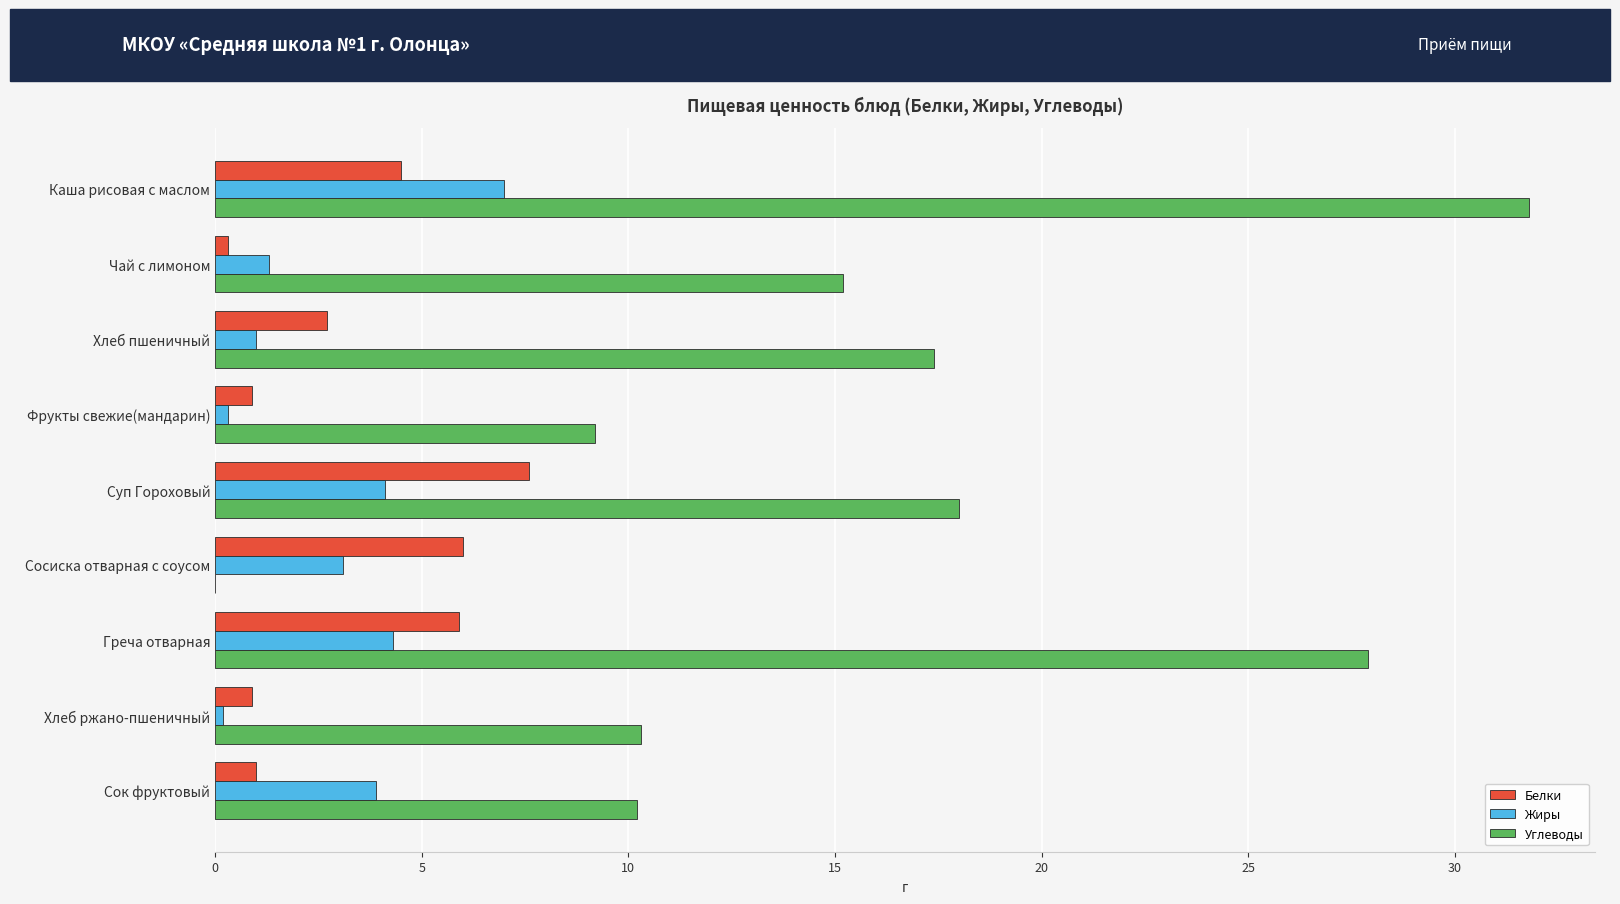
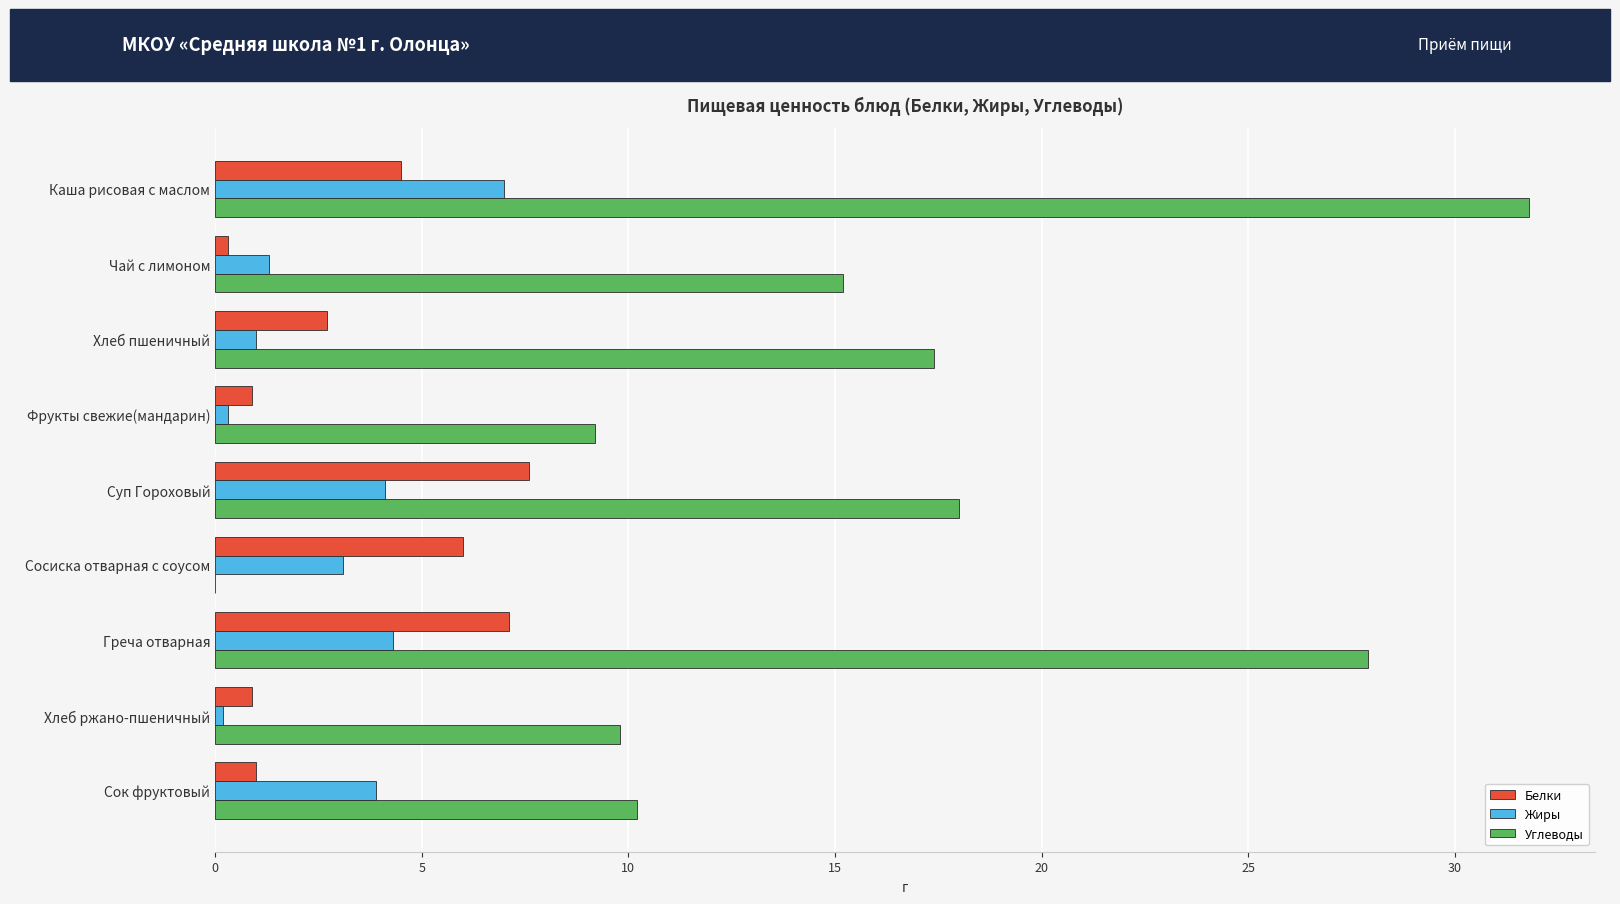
  {
    "Белки": {
      "Каша рисовая с маслом": 4.5,
      "Чай с лимоном": 0.3,
      "Хлеб пшеничный": 2.7,
      "Фрукты свежие(мандарин)": 0.9,
      "Суп Гороховый": 7.6,
      "Сосиска отварная с соусом": 6.0,
-     "Греча отварная": 5.9,
+     "Греча отварная": 7.1,
      "Хлеб ржано-пшеничный": 0.9,
      "Сок фруктовый": 1.0
    },
    "Жиры": {
      "Каша рисовая с маслом": 7.0,
      "Чай с лимоном": 1.3,
      "Хлеб пшеничный": 1.0,
      "Фрукты свежие(мандарин)": 0.3,
      "Суп Гороховый": 4.1,
      "Сосиска отварная с соусом": 3.1,
      "Греча отварная": 4.3,
      "Хлеб ржано-пшеничный": 0.2,
      "Сок фруктовый": 3.9
    },
    "Углеводы": {
      "Каша рисовая с маслом": 31.8,
      "Чай с лимоном": 15.2,
      "Хлеб пшеничный": 17.4,
      "Фрукты свежие(мандарин)": 9.2,
      "Суп Гороховый": 18.0,
      "Сосиска отварная с соусом": 0.0,
      "Греча отварная": 27.9,
-     "Хлеб ржано-пшеничный": 10.3,
+     "Хлеб ржано-пшеничный": 9.8,
      "Сок фруктовый": 10.2
    }
  }
